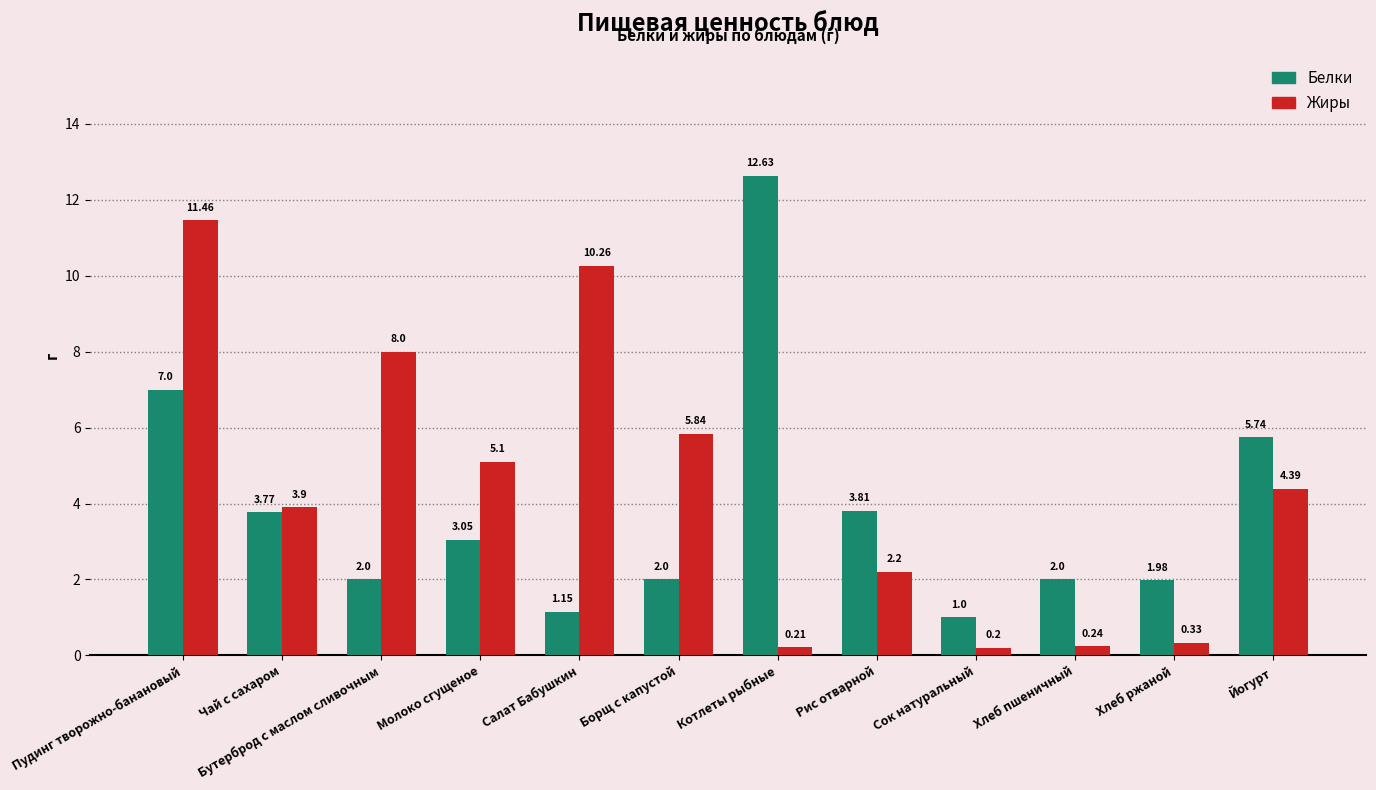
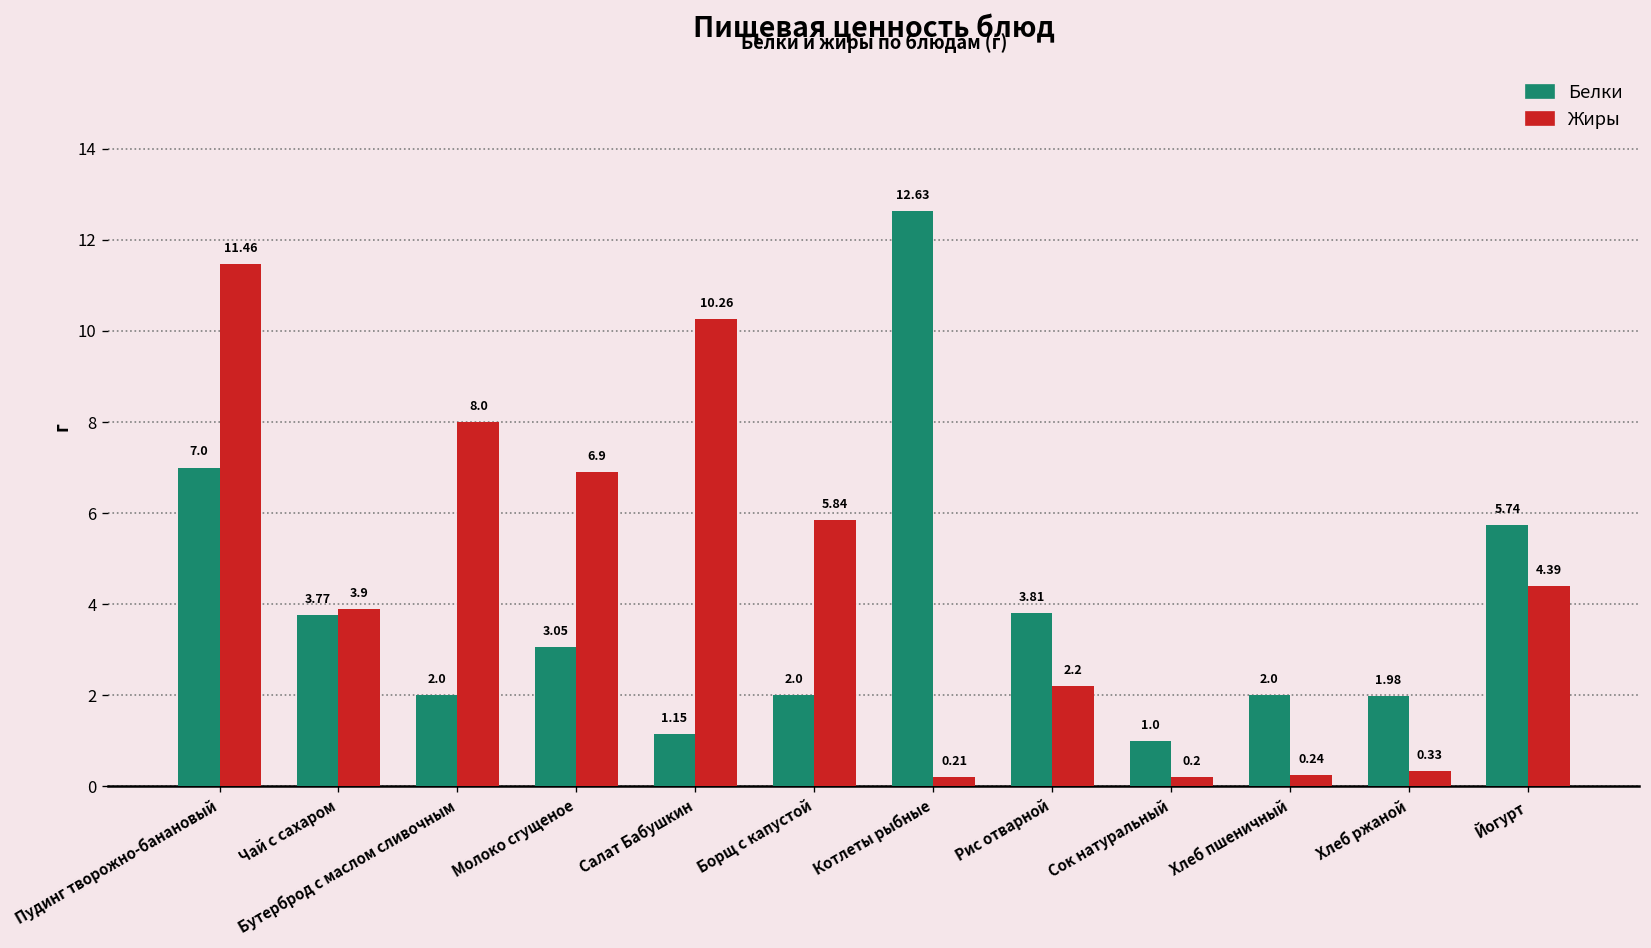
  {
    "Белки": {
      "Пудинг творожно-банановый": 7.0,
      "Чай с сахаром": 3.77,
      "Бутерброд с маслом сливочным": 2.0,
      "Молоко сгущеное": 3.05,
      "Салат Бабушкин": 1.15,
      "Борщ с капустой": 2.0,
      "Котлеты рыбные": 12.63,
      "Рис отварной": 3.81,
      "Сок натуральный": 1.0,
      "Хлеб пшеничный": 2.0,
      "Хлеб ржаной": 1.98,
      "Йогурт": 5.74
    },
    "Жиры": {
      "Пудинг творожно-банановый": 11.46,
      "Чай с сахаром": 3.9,
      "Бутерброд с маслом сливочным": 8.0,
-     "Молоко сгущеное": 5.1,
+     "Молоко сгущеное": 6.9,
      "Салат Бабушкин": 10.26,
      "Борщ с капустой": 5.84,
      "Котлеты рыбные": 0.21,
      "Рис отварной": 2.2,
      "Сок натуральный": 0.2,
      "Хлеб пшеничный": 0.24,
      "Хлеб ржаной": 0.33,
      "Йогурт": 4.39
    }
  }
